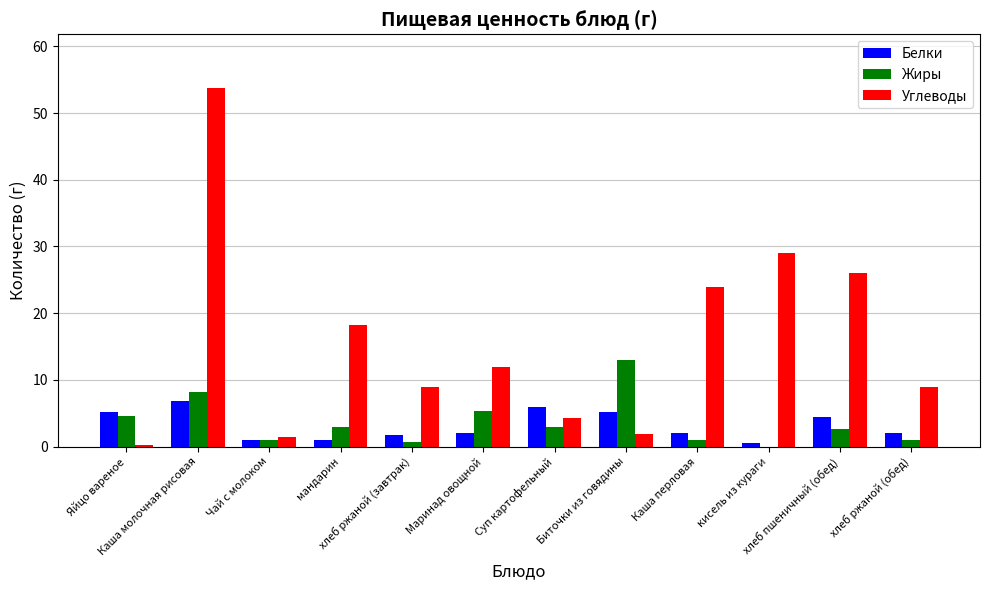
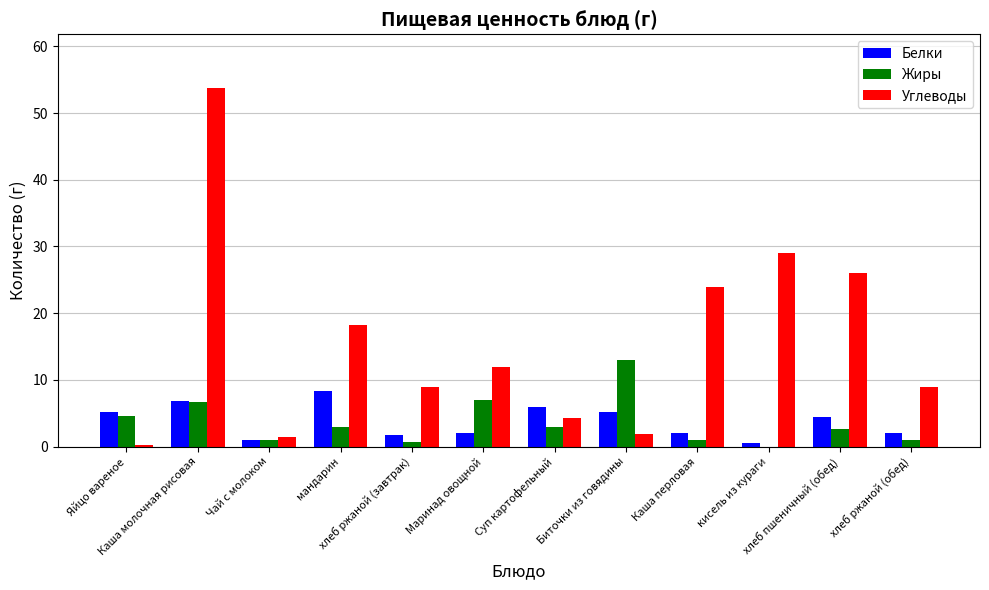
  {
    "Белки": {
      "Яйцо вареное": 5,
      "Каша молочная рисовая": 7,
      "Чай с молоком": 1,
-     "мандарин": 1,
+     "мандарин": 8,
      "хлеб ржаной (завтрак)": 2,
      "Маринад овощной": 2,
      "Суп картофельный": 6,
      "Биточки из говядины": 5,
      "Каша перловая": 2,
      "кисель из кураги": 1,
      "хлеб пшеничный (обед)": 4,
      "хлеб ржаной (обед)": 2
    },
    "Жиры": {
      "Яйцо вареное": 5,
-     "Каша молочная рисовая": 8,
+     "Каша молочная рисовая": 7,
      "Чай с молоком": 1,
      "мандарин": 3,
      "хлеб ржаной (завтрак)": 1,
-     "Маринад овощной": 5,
+     "Маринад овощной": 7,
      "Суп картофельный": 3,
      "Биточки из говядины": 13,
      "Каша перловая": 1,
      "кисель из кураги": 0,
      "хлеб пшеничный (обед)": 3,
      "хлеб ржаной (обед)": 1
    },
    "Углеводы": {
      "Каша молочная рисовая": 54,
      "Чай с молоком": 1,
      "мандарин": 18,
      "хлеб ржаной (завтрак)": 9,
      "Маринад овощной": 12,
      "Суп картофельный": 4,
      "Биточки из говядины": 2,
      "Каша перловая": 24,
      "кисель из кураги": 29,
      "хлеб пшеничный (обед)": 26,
      "хлеб ржаной (обед)": 9
    }
  }
